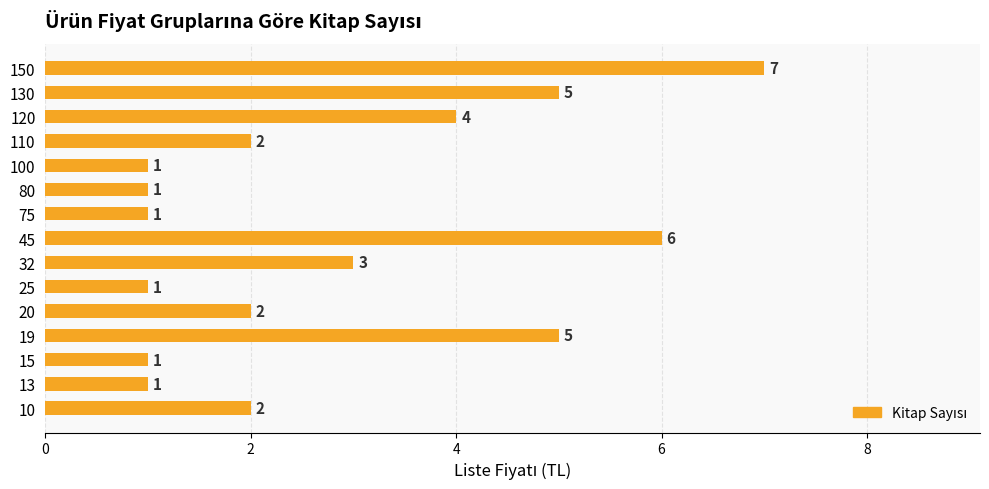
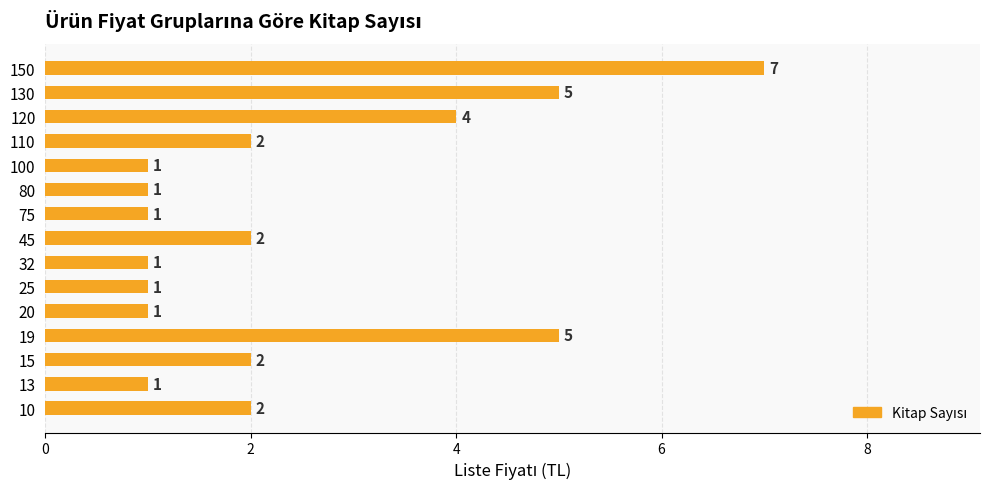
  {
    "150": 7,
    "130": 5,
    "120": 4,
    "110": 2,
    "100": 1,
    "80": 1,
    "75": 1,
-   "45": 6,
-   "32": 3,
+   "45": 2,
+   "32": 1,
    "25": 1,
-   "20": 2,
+   "20": 1,
    "19": 5,
-   "15": 1,
+   "15": 2,
    "13": 1,
    "10": 2
  }
